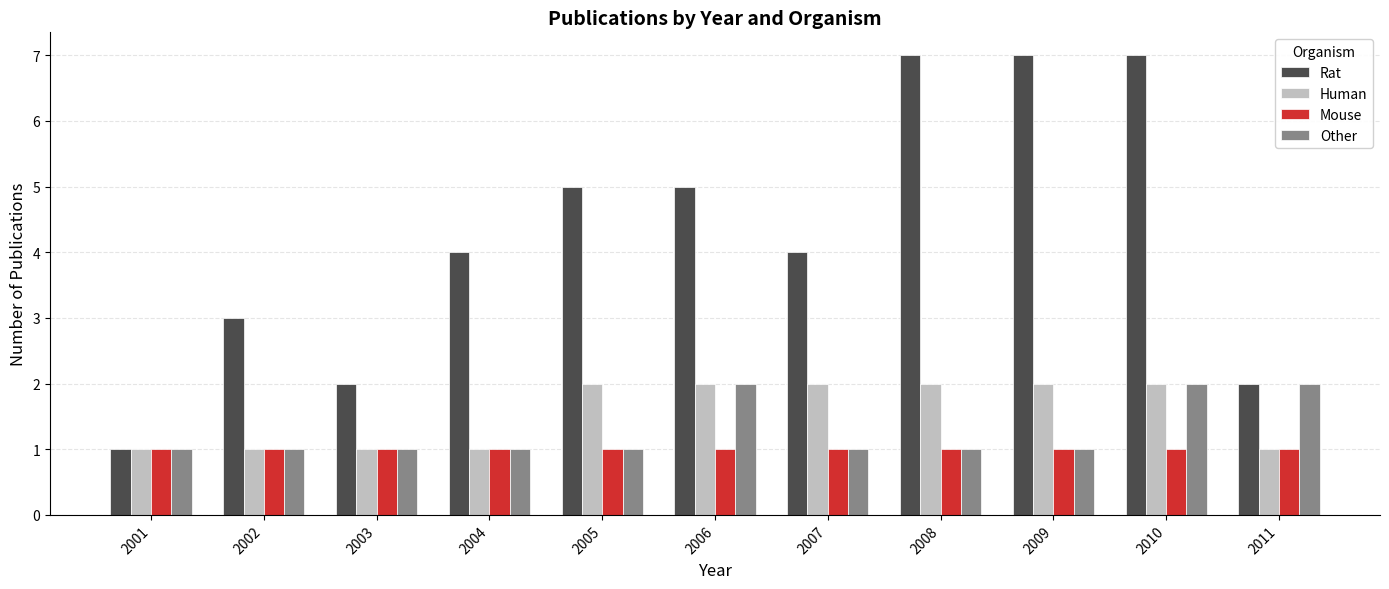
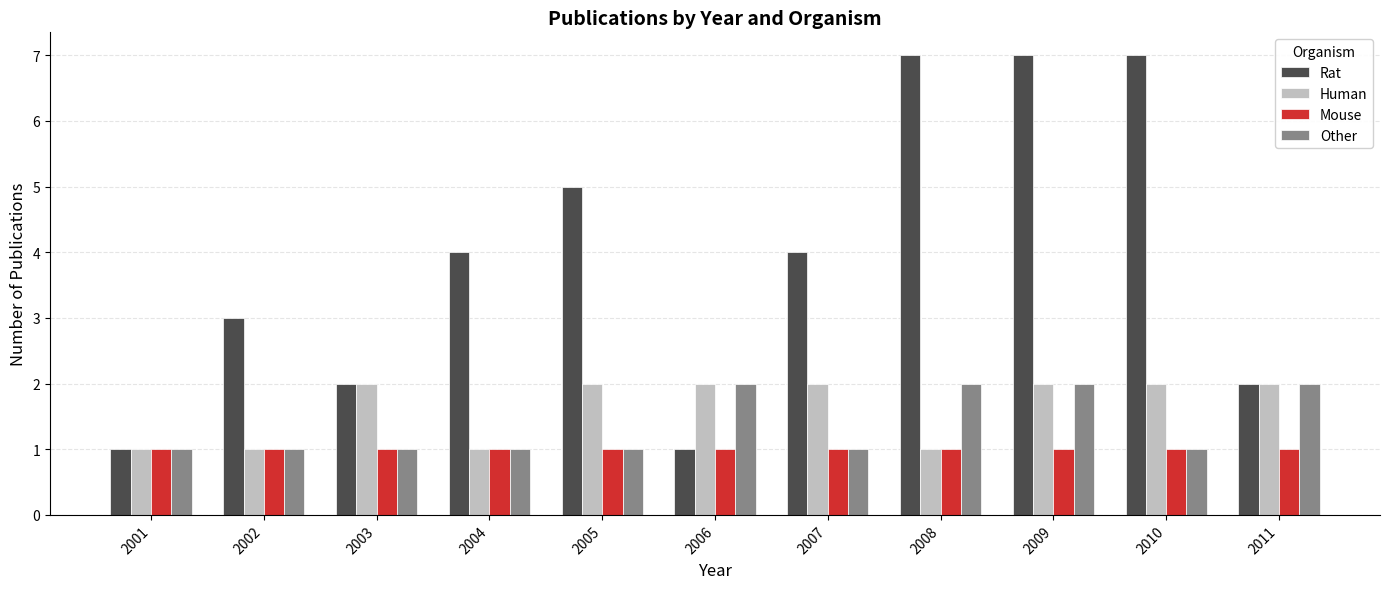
  {
    "Rat": {
      "2001": 1,
      "2002": 3,
      "2003": 2,
      "2004": 4,
      "2005": 5,
-     "2006": 5,
+     "2006": 1,
      "2007": 4,
      "2008": 7,
      "2009": 7,
      "2010": 7,
      "2011": 2
    },
    "Human": {
      "2001": 1,
      "2002": 1,
-     "2003": 1,
+     "2003": 2,
      "2004": 1,
      "2005": 2,
      "2006": 2,
      "2007": 2,
-     "2008": 2,
+     "2008": 1,
      "2009": 2,
      "2010": 2,
-     "2011": 1
+     "2011": 2
    },
    "Mouse": {
      "2001": 1,
      "2002": 1,
      "2003": 1,
      "2004": 1,
      "2005": 1,
      "2006": 1,
      "2007": 1,
      "2008": 1,
      "2009": 1,
      "2010": 1,
      "2011": 1
    },
    "Other": {
      "2001": 1,
      "2002": 1,
      "2003": 1,
      "2004": 1,
      "2005": 1,
      "2006": 2,
      "2007": 1,
-     "2008": 1,
-     "2009": 1,
-     "2010": 2,
+     "2008": 2,
+     "2009": 2,
+     "2010": 1,
      "2011": 2
    }
  }
